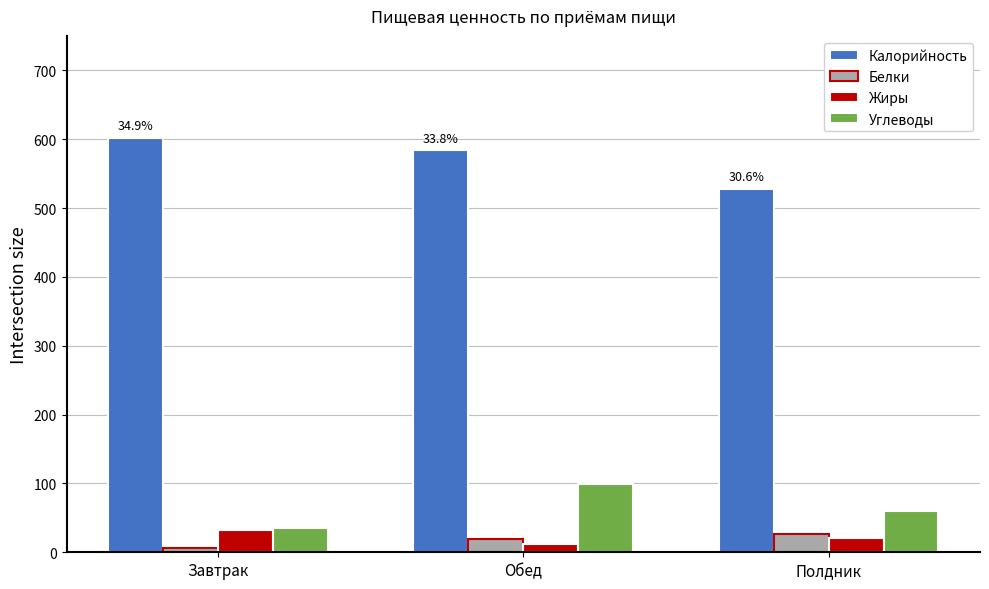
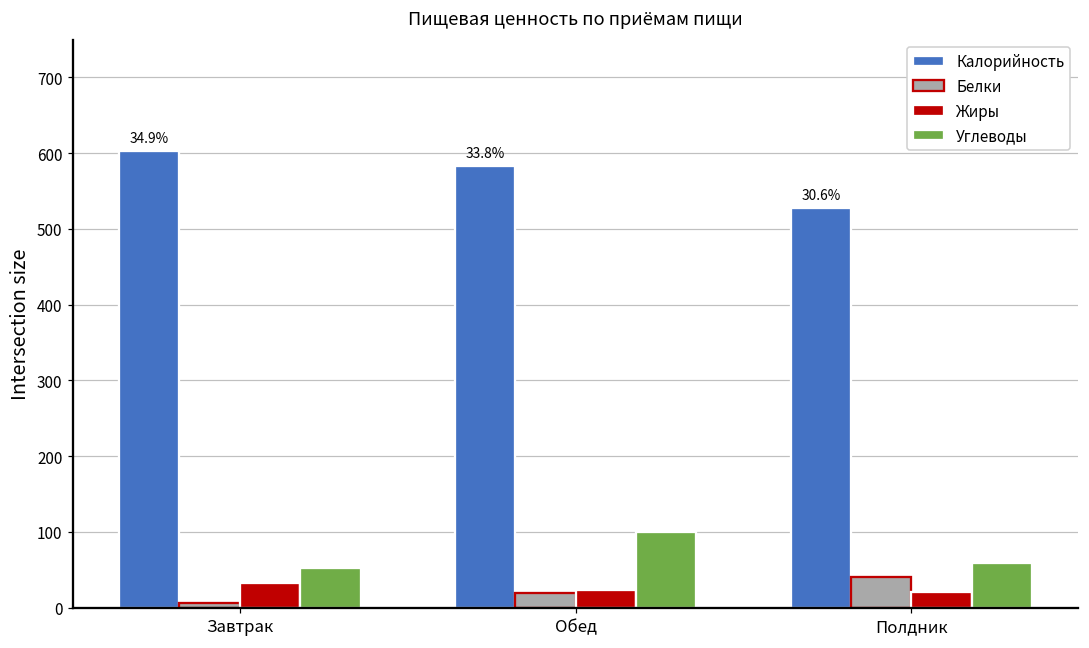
  {
    "Белки": {
      "Завтрак": 10,
      "Обед": 20,
-     "Полдник": 30
+     "Полдник": 40
    },
    "Жиры": {
      "Завтрак": 30,
-     "Обед": 10,
+     "Обед": 20,
      "Полдник": 20
    },
    "Углеводы": {
-     "Завтрак": 40,
+     "Завтрак": 50,
      "Обед": 100,
      "Полдник": 60
    }
  }
